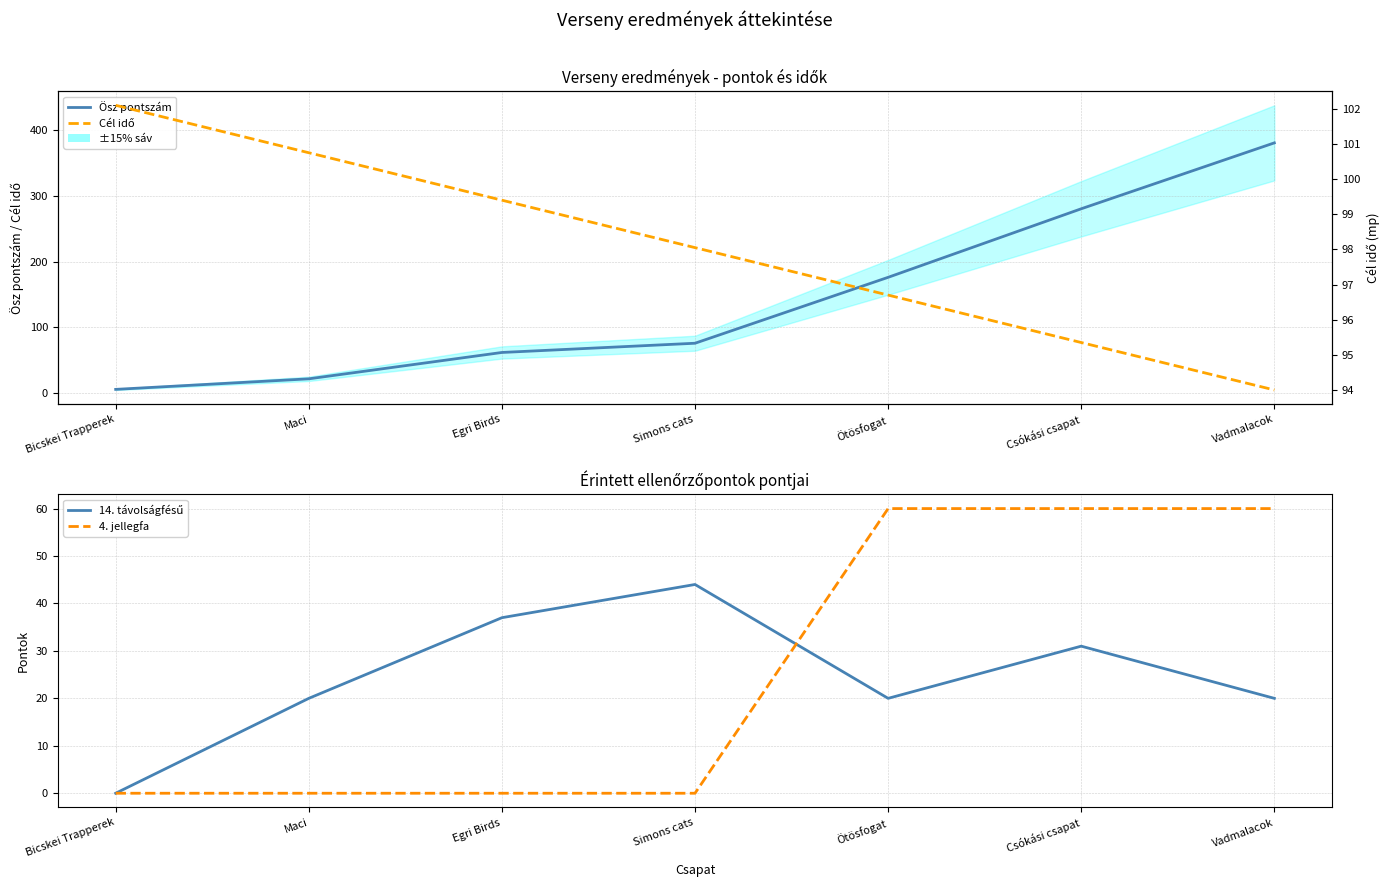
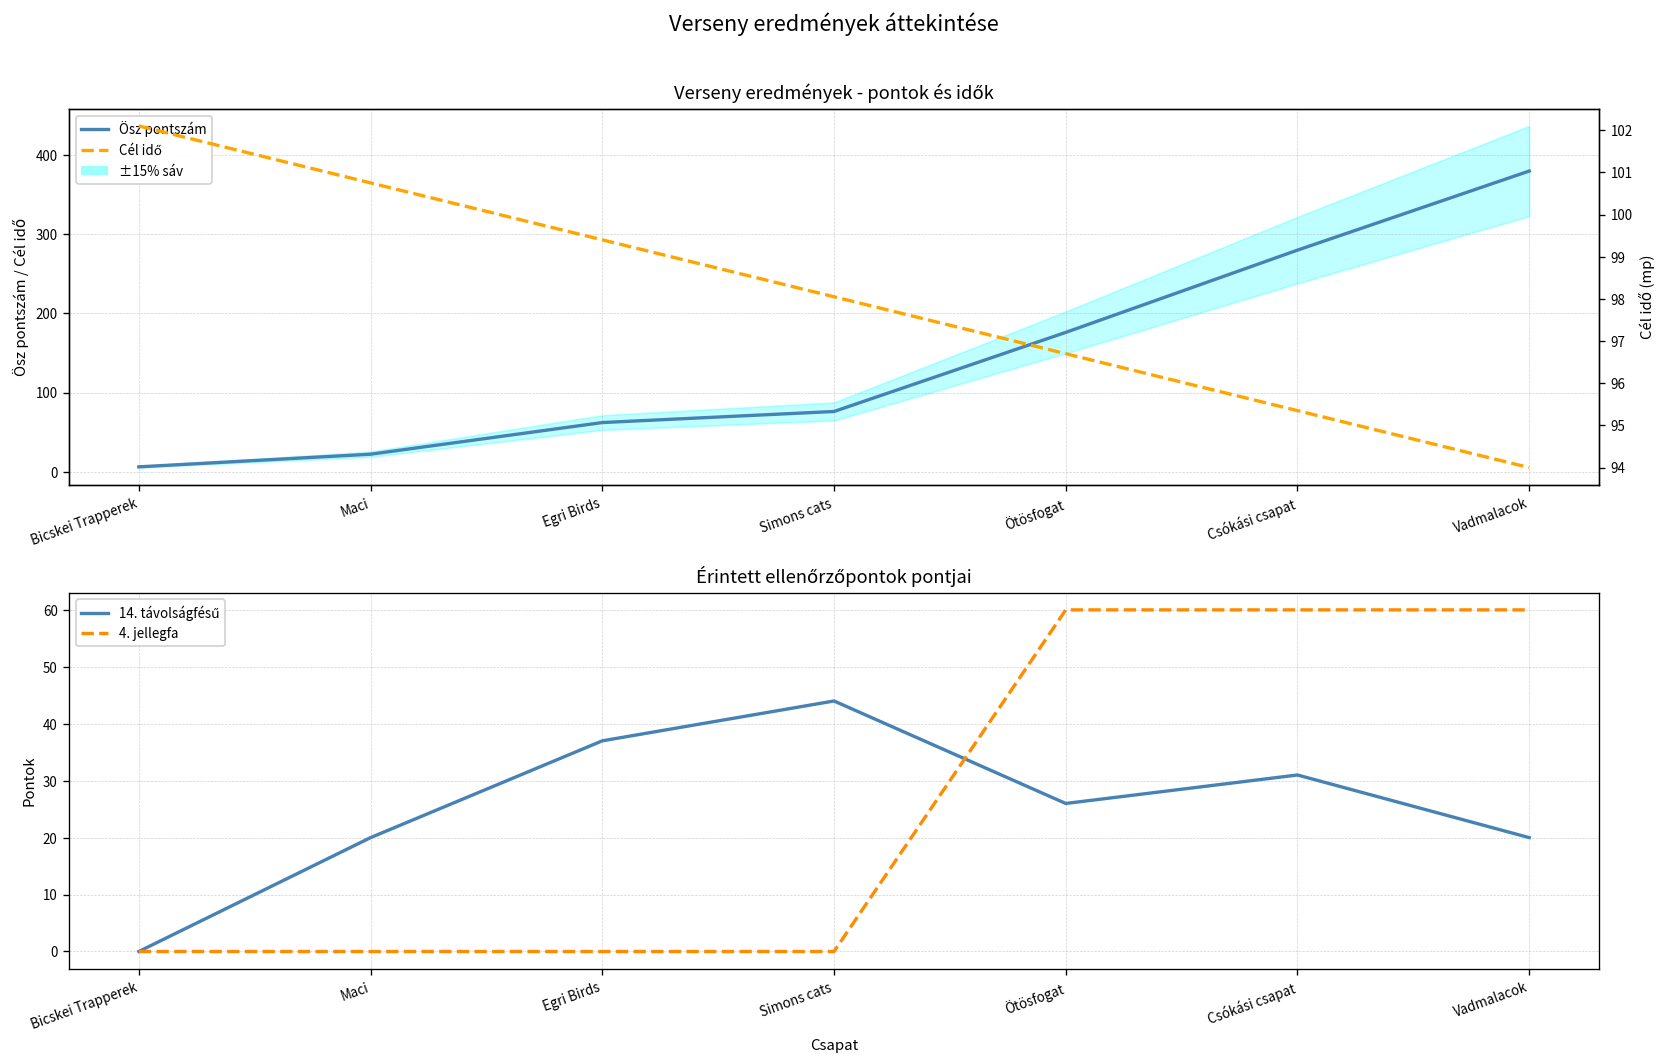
  {
    "Érintett ellenőrzőpontok pontjai": {
      "14. távolságfésű": {
        "Maci": 20,
        "Egri Birds": 37,
        "Simons cats": 44,
-       "Ötösfogat": 20,
+       "Ötösfogat": 26,
        "Csókási csapat": 31,
        "Vadmalacok": 20
      },
      "4. jellegfa": {
        "Maci": 0,
        "Egri Birds": 0,
        "Simons cats": 0,
        "Ötösfogat": 60,
        "Csókási csapat": 60,
        "Vadmalacok": 60
      }
    }
  }
